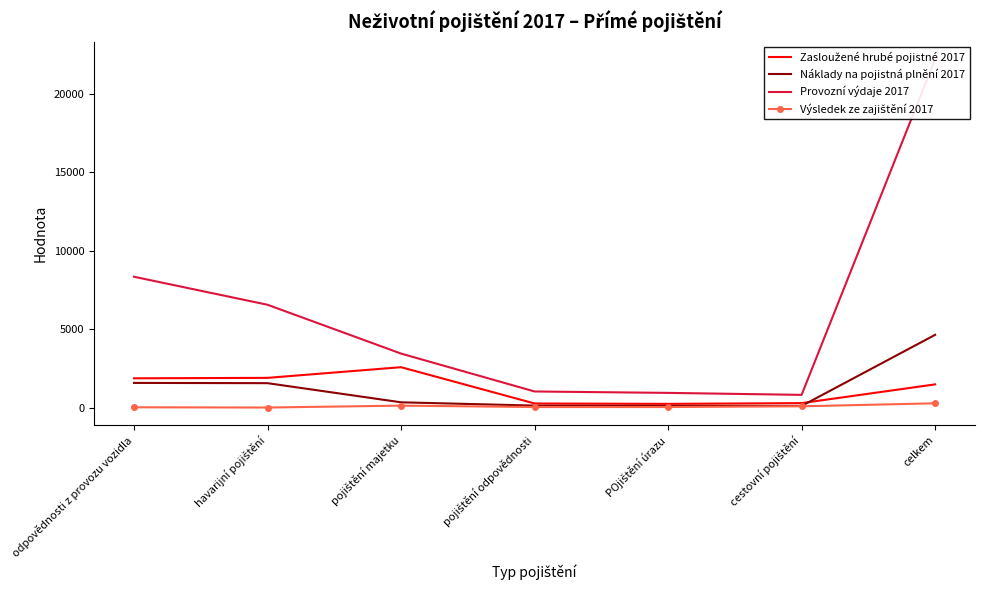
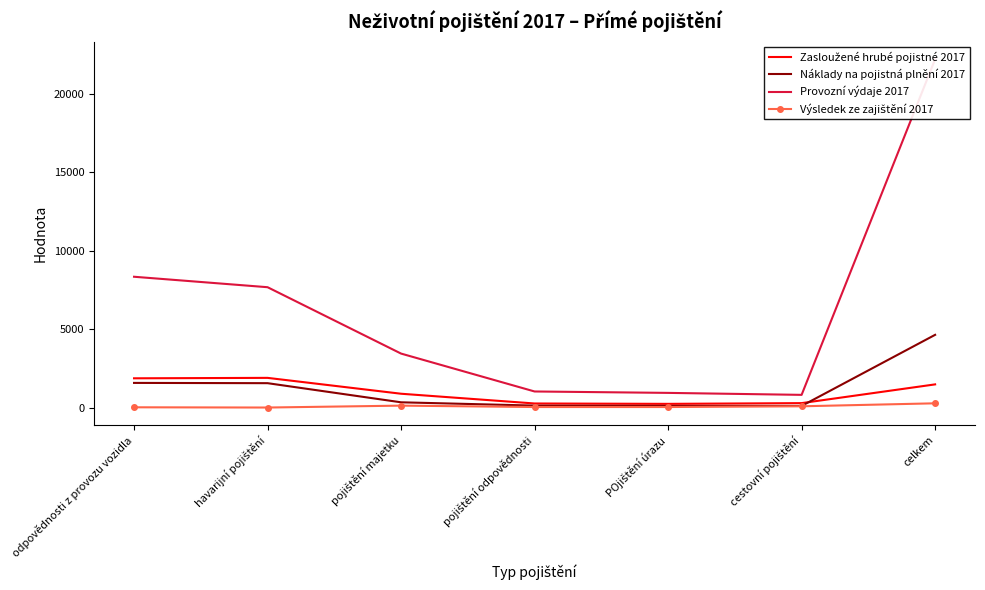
  {
    "Zasloužené hrubé pojistné 2017": {
      "odpovědnosti z provozu vozidla": 1900,
      "havarijní pojištění": 1900,
-     "pojištění majetku": 2600,
+     "pojištění majetku": 900,
      "cestovní pojištění": 300,
      "celkem": 1500
    },
    "Náklady na pojistná plnění 2017": {
      "odpovědnosti z provozu vozidla": 1600,
      "havarijní pojištění": 1600,
      "pojištění majetku": 300,
      "celkem": 4600
    },
    "Provozní výdaje 2017": {
      "odpovědnosti z provozu vozidla": 8300,
-     "havarijní pojištění": 6500,
+     "havarijní pojištění": 7700,
      "pojištění majetku": 3400,
      "pojištění odpovědnosti": 1000,
      "POjištění úrazu": 900,
      "cestovní pojištění": 800
    },
    "Výsledek ze zajištění 2017": {
      "odpovědnosti z provozu vozidla": 0,
      "havarijní pojištění": 0,
      "pojištění majetku": 100,
      "celkem": 300
    }
  }
